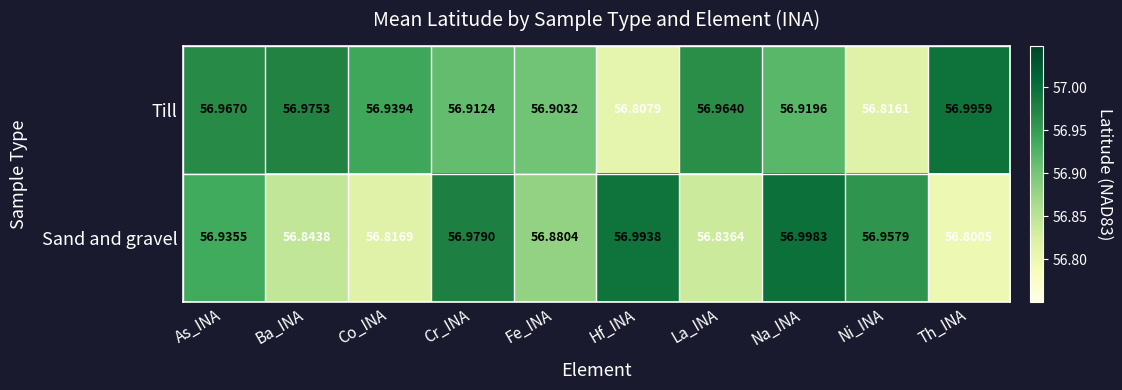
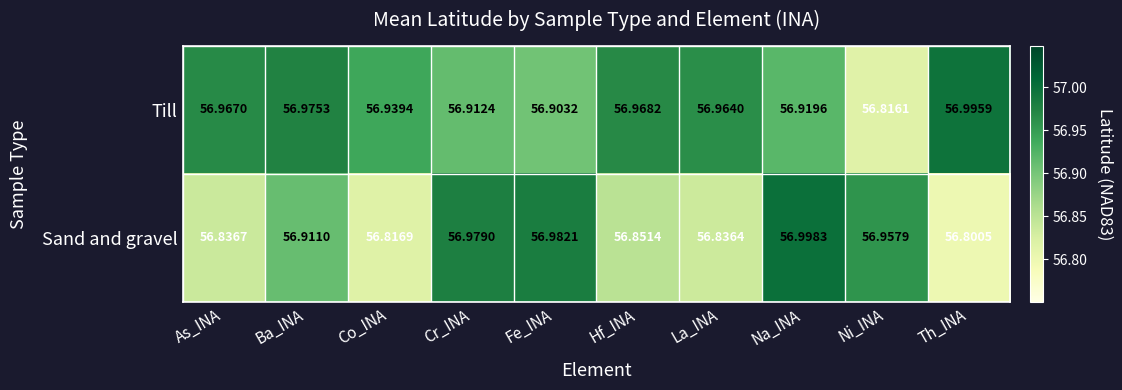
  {
    "Till": {
      "As_INA": 56.9670,
      "Ba_INA": 56.9753,
      "Co_INA": 56.9394,
      "Cr_INA": 56.9124,
      "Fe_INA": 56.9032,
-     "Hf_INA": 56.8079,
+     "Hf_INA": 56.9682,
      "La_INA": 56.9640,
      "Na_INA": 56.9196,
      "Ni_INA": 56.8161,
      "Th_INA": 56.9959
    },
    "Sand and gravel": {
-     "As_INA": 56.9355,
-     "Ba_INA": 56.8438,
+     "As_INA": 56.8367,
+     "Ba_INA": 56.9110,
      "Co_INA": 56.8169,
      "Cr_INA": 56.9790,
-     "Fe_INA": 56.8804,
-     "Hf_INA": 56.9938,
+     "Fe_INA": 56.9821,
+     "Hf_INA": 56.8514,
      "La_INA": 56.8364,
      "Na_INA": 56.9983,
      "Ni_INA": 56.9579,
      "Th_INA": 56.8005
    }
  }
